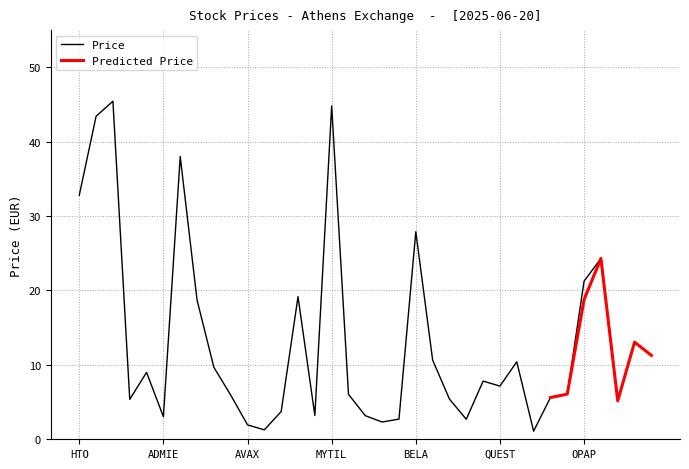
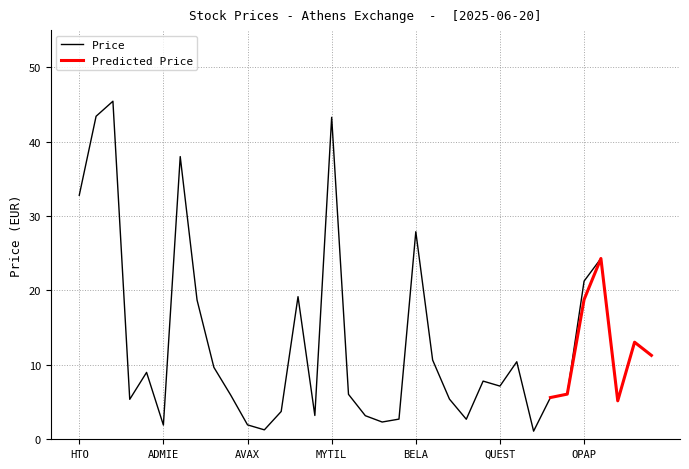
  {
    "Price": {
      "HTO": 33,
-     "ADMIE": 3,
+     "ADMIE": 2,
      "AVAX": 2,
-     "MYTIL": 45,
+     "MYTIL": 43,
      "BELA": 28,
      "QUEST": 7,
      "OPAP": 21
    },
    "Predicted Price": {
      "OPAP": 19
    }
  }
